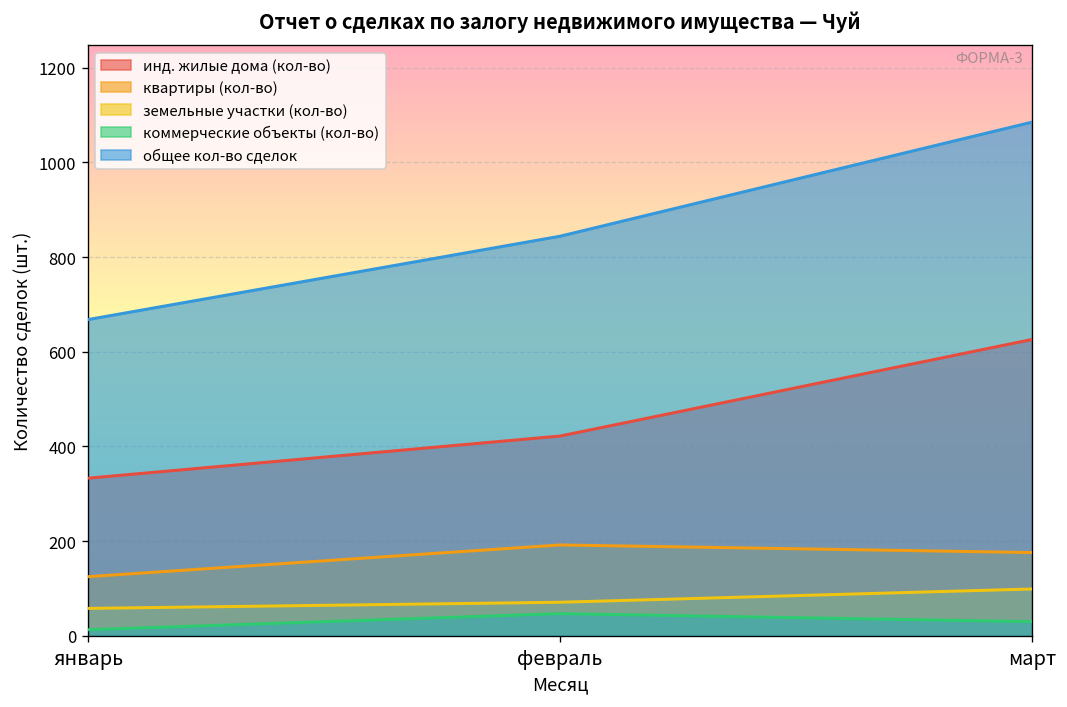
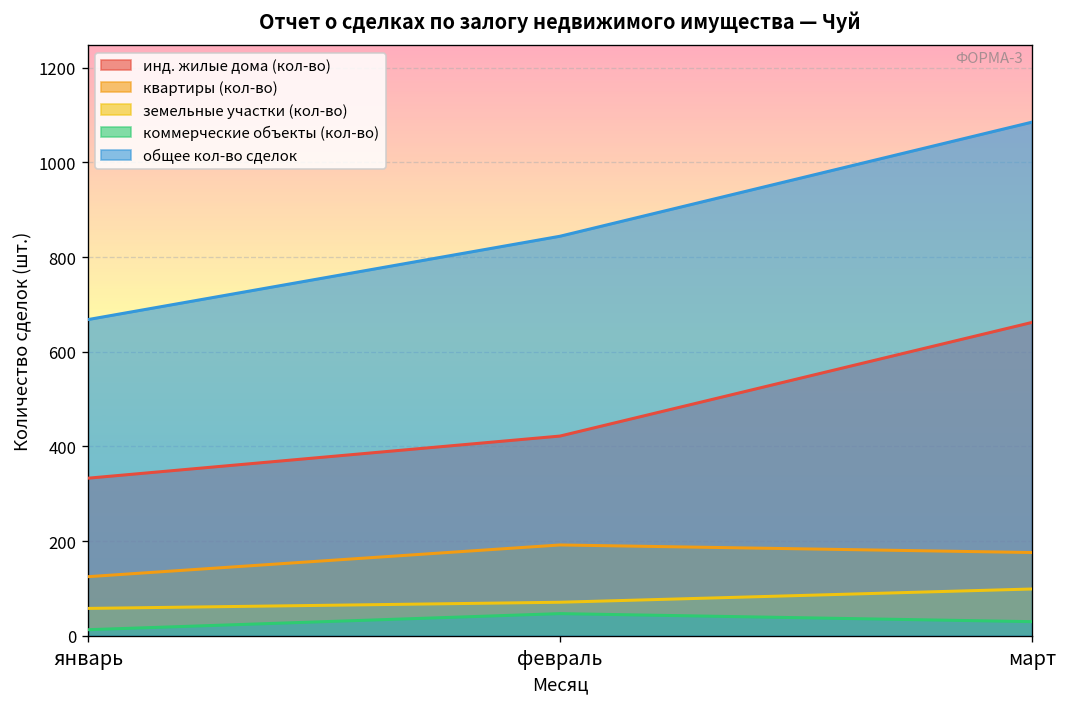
  {
    "инд. жилые дома (кол-во)": {
      "январь": 330,
      "февраль": 420,
-     "март": 630
+     "март": 660
    },
    "коммерческие объекты (кол-во)": {
      "январь": 10,
      "февраль": 50,
      "март": 30
    },
    "общее кол-во сделок": {
      "январь": 670,
      "февраль": 840,
      "март": 1090
    }
  }
